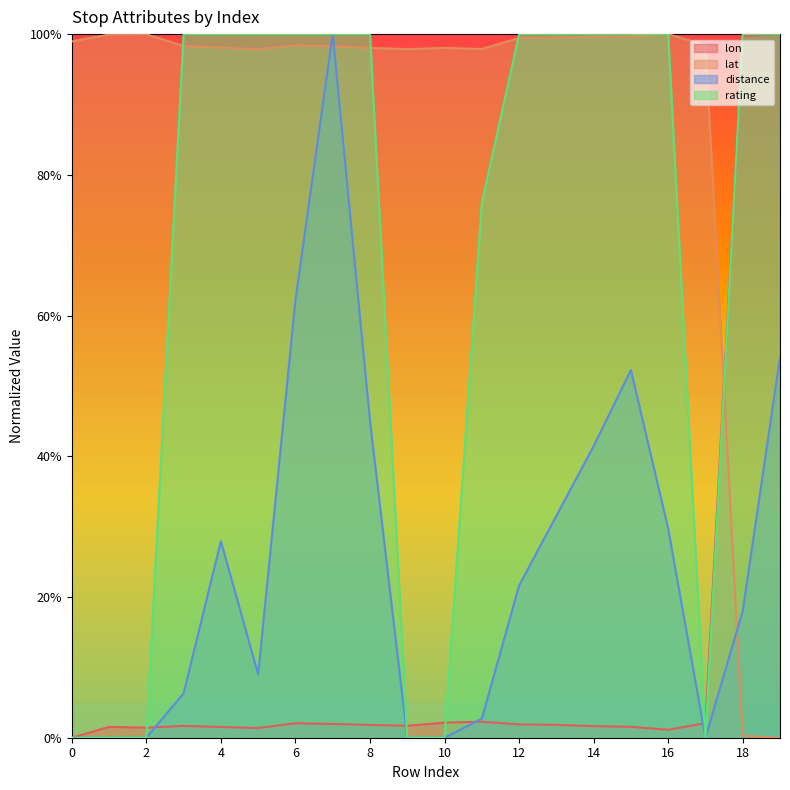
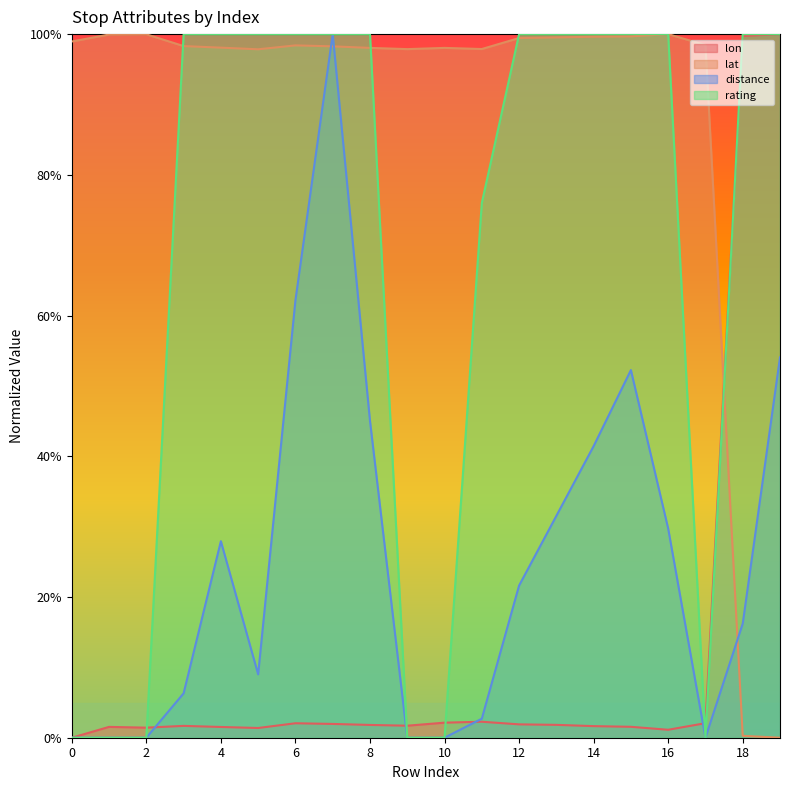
  {
    "distance": {
      "4": "28%",
      "6": "62%",
      "8": "45%",
      "12": "22%",
      "14": "41%",
      "16": "30%",
-     "18": "18%"
+     "18": "16%"
    },
    "rating": {
      "4": "100%",
      "6": "100%",
      "8": "100%",
      "12": "100%",
      "14": "100%"
    }
  }
